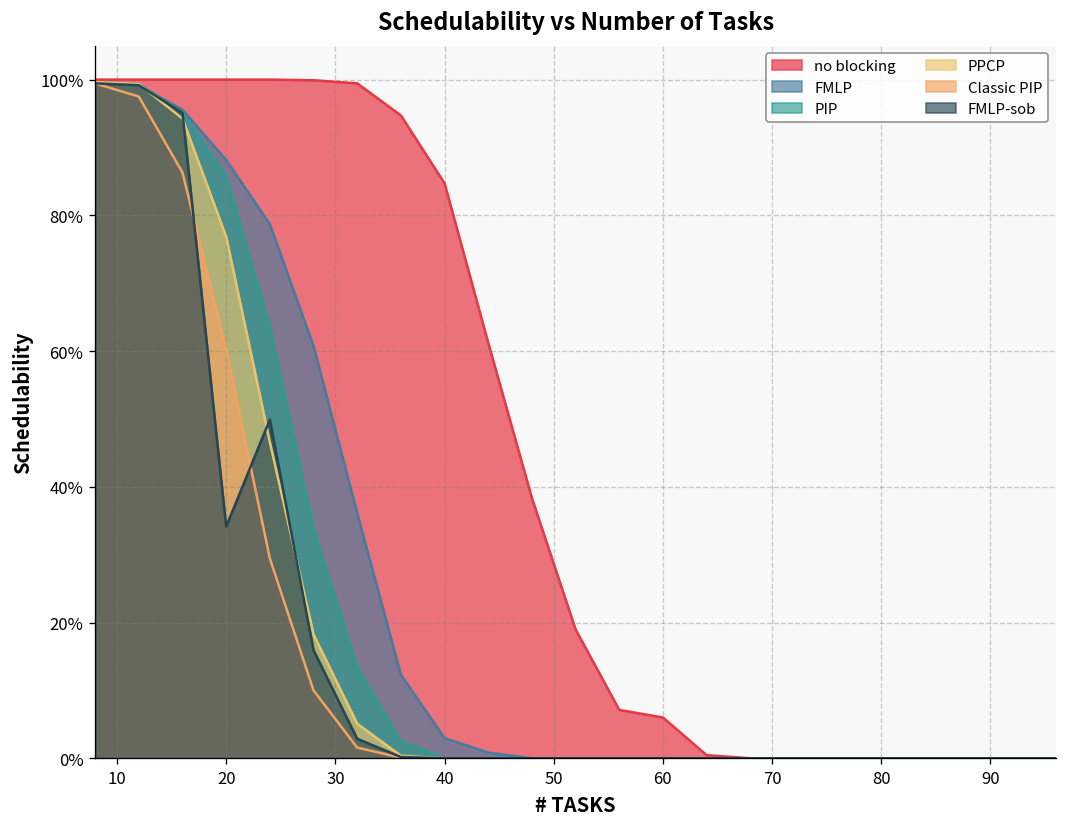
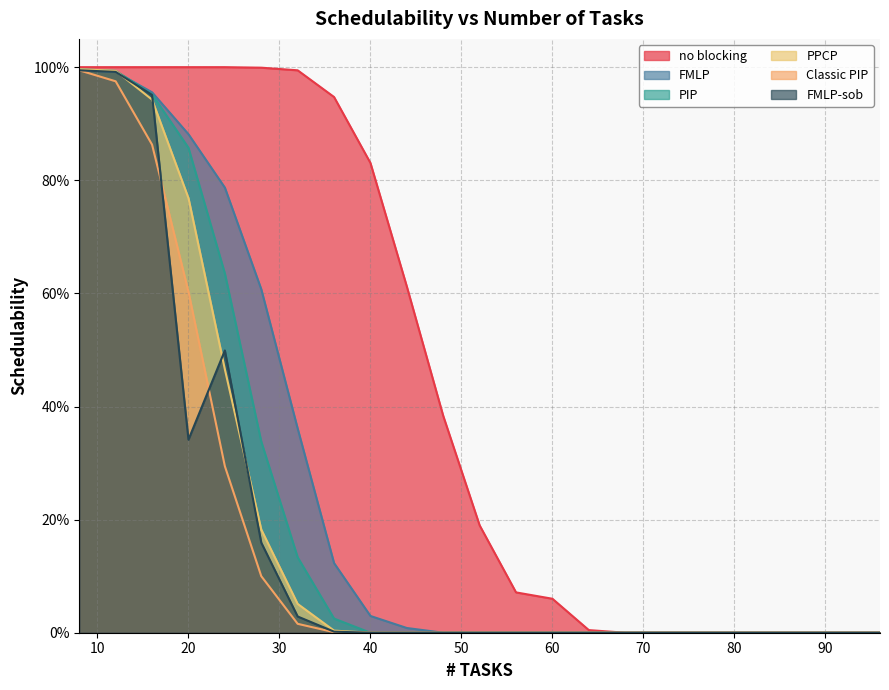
  {
    "no blocking": {
      "20": "100%",
-     "40": "85%",
+     "40": "83%",
      "60": "6%"
    },
    "FMLP-sob": {
      "20": "34%"
    }
  }
